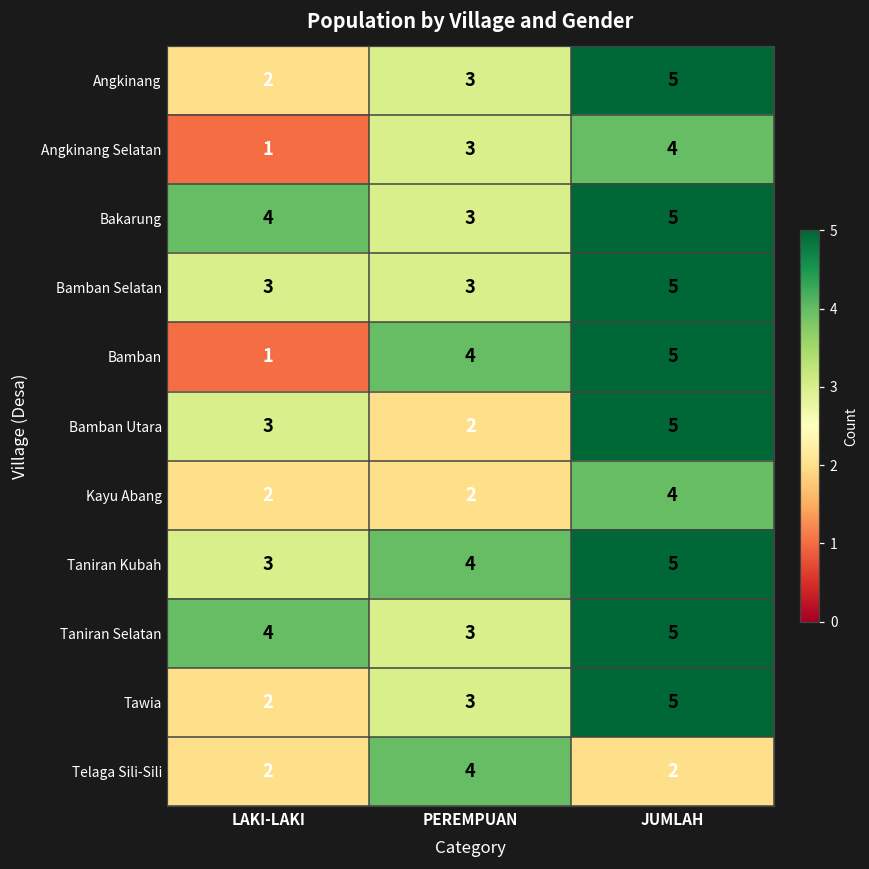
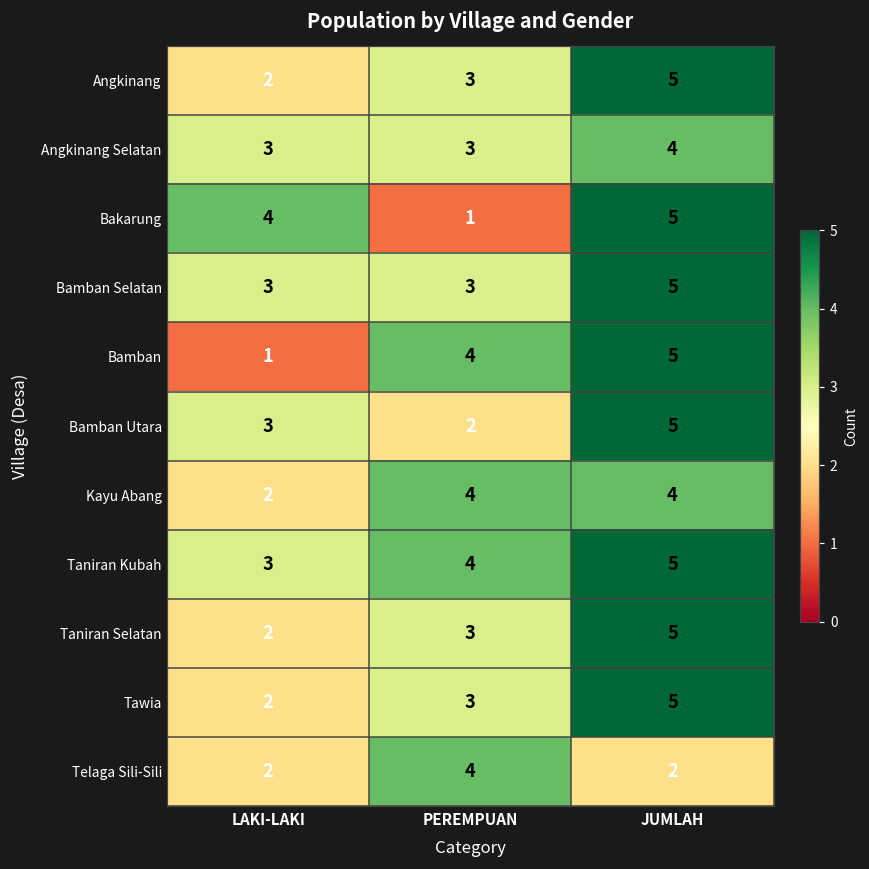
  {
    "Angkinang": {
      "LAKI-LAKI": 2,
      "PEREMPUAN": 3,
      "JUMLAH": 5
    },
    "Angkinang Selatan": {
-     "LAKI-LAKI": 1,
+     "LAKI-LAKI": 3,
      "PEREMPUAN": 3,
      "JUMLAH": 4
    },
    "Bakarung": {
      "LAKI-LAKI": 4,
-     "PEREMPUAN": 3,
+     "PEREMPUAN": 1,
      "JUMLAH": 5
    },
    "Bamban Selatan": {
      "LAKI-LAKI": 3,
      "PEREMPUAN": 3,
      "JUMLAH": 5
    },
    "Bamban": {
      "LAKI-LAKI": 1,
      "PEREMPUAN": 4,
      "JUMLAH": 5
    },
    "Bamban Utara": {
      "LAKI-LAKI": 3,
      "PEREMPUAN": 2,
      "JUMLAH": 5
    },
    "Kayu Abang": {
      "LAKI-LAKI": 2,
-     "PEREMPUAN": 2,
+     "PEREMPUAN": 4,
      "JUMLAH": 4
    },
    "Taniran Kubah": {
      "LAKI-LAKI": 3,
      "PEREMPUAN": 4,
      "JUMLAH": 5
    },
    "Taniran Selatan": {
-     "LAKI-LAKI": 4,
+     "LAKI-LAKI": 2,
      "PEREMPUAN": 3,
      "JUMLAH": 5
    },
    "Tawia": {
      "LAKI-LAKI": 2,
      "PEREMPUAN": 3,
      "JUMLAH": 5
    },
    "Telaga Sili-Sili": {
      "LAKI-LAKI": 2,
      "PEREMPUAN": 4,
      "JUMLAH": 2
    }
  }
